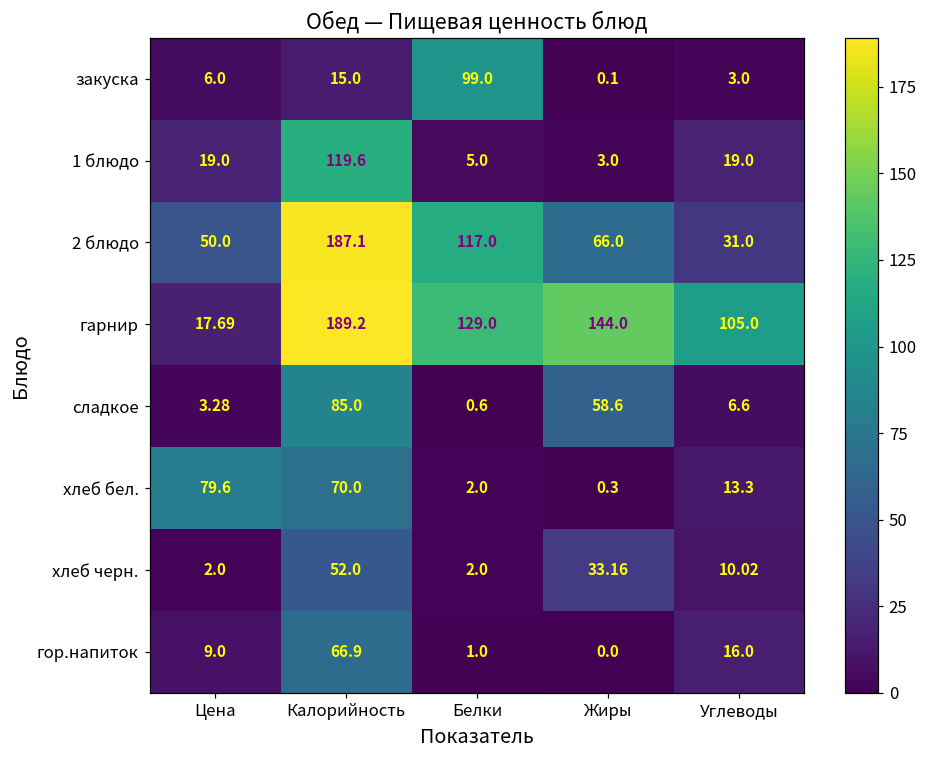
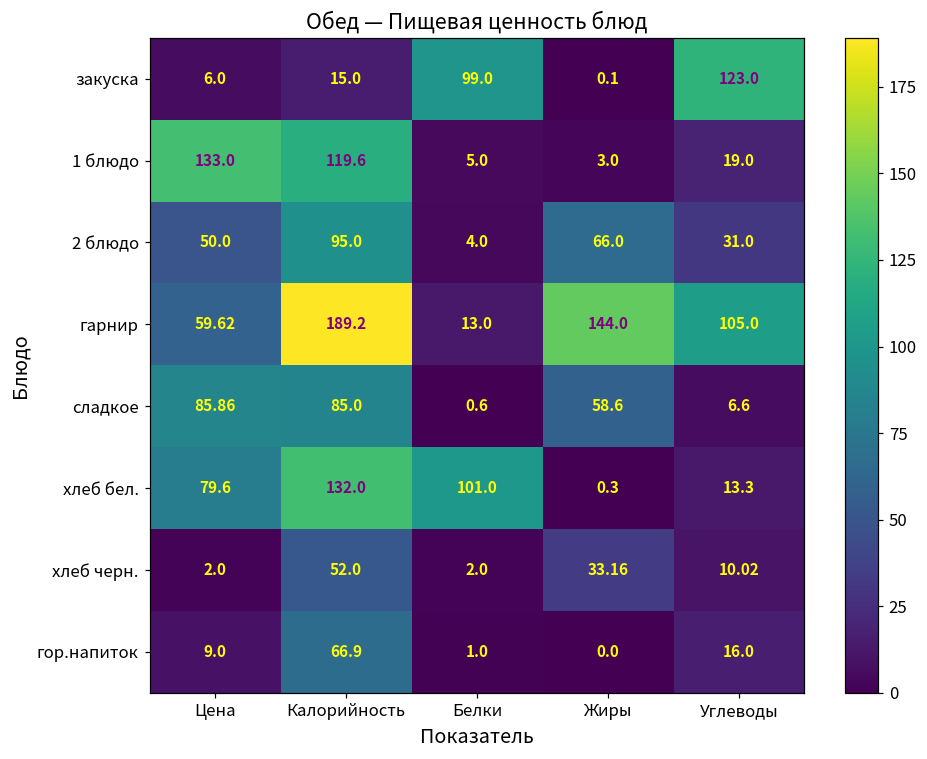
  {
    "закуска": {
      "Цена": 6.0,
      "Калорийность": 15.0,
      "Белки": 99.0,
      "Жиры": 0.1,
-     "Углеводы": 3.0
+     "Углеводы": 123.0
    },
    "1 блюдо": {
-     "Цена": 19.0,
+     "Цена": 133.0,
      "Калорийность": 119.6,
      "Белки": 5.0,
      "Жиры": 3.0,
      "Углеводы": 19.0
    },
    "2 блюдо": {
      "Цена": 50.0,
-     "Калорийность": 187.1,
-     "Белки": 117.0,
+     "Калорийность": 95.0,
+     "Белки": 4.0,
      "Жиры": 66.0,
      "Углеводы": 31.0
    },
    "гарнир": {
-     "Цена": 17.69,
+     "Цена": 59.62,
      "Калорийность": 189.2,
-     "Белки": 129.0,
+     "Белки": 13.0,
      "Жиры": 144.0,
      "Углеводы": 105.0
    },
    "сладкое": {
-     "Цена": 3.28,
+     "Цена": 85.86,
      "Калорийность": 85.0,
      "Белки": 0.6,
      "Жиры": 58.6,
      "Углеводы": 6.6
    },
    "хлеб бел.": {
      "Цена": 79.6,
-     "Калорийность": 70.0,
-     "Белки": 2.0,
+     "Калорийность": 132.0,
+     "Белки": 101.0,
      "Жиры": 0.3,
      "Углеводы": 13.3
    },
    "хлеб черн.": {
      "Цена": 2.0,
      "Калорийность": 52.0,
      "Белки": 2.0,
      "Жиры": 33.16,
      "Углеводы": 10.02
    },
    "гор.напиток": {
      "Цена": 9.0,
      "Калорийность": 66.9,
      "Белки": 1.0,
      "Жиры": 0.0,
      "Углеводы": 16.0
    }
  }
